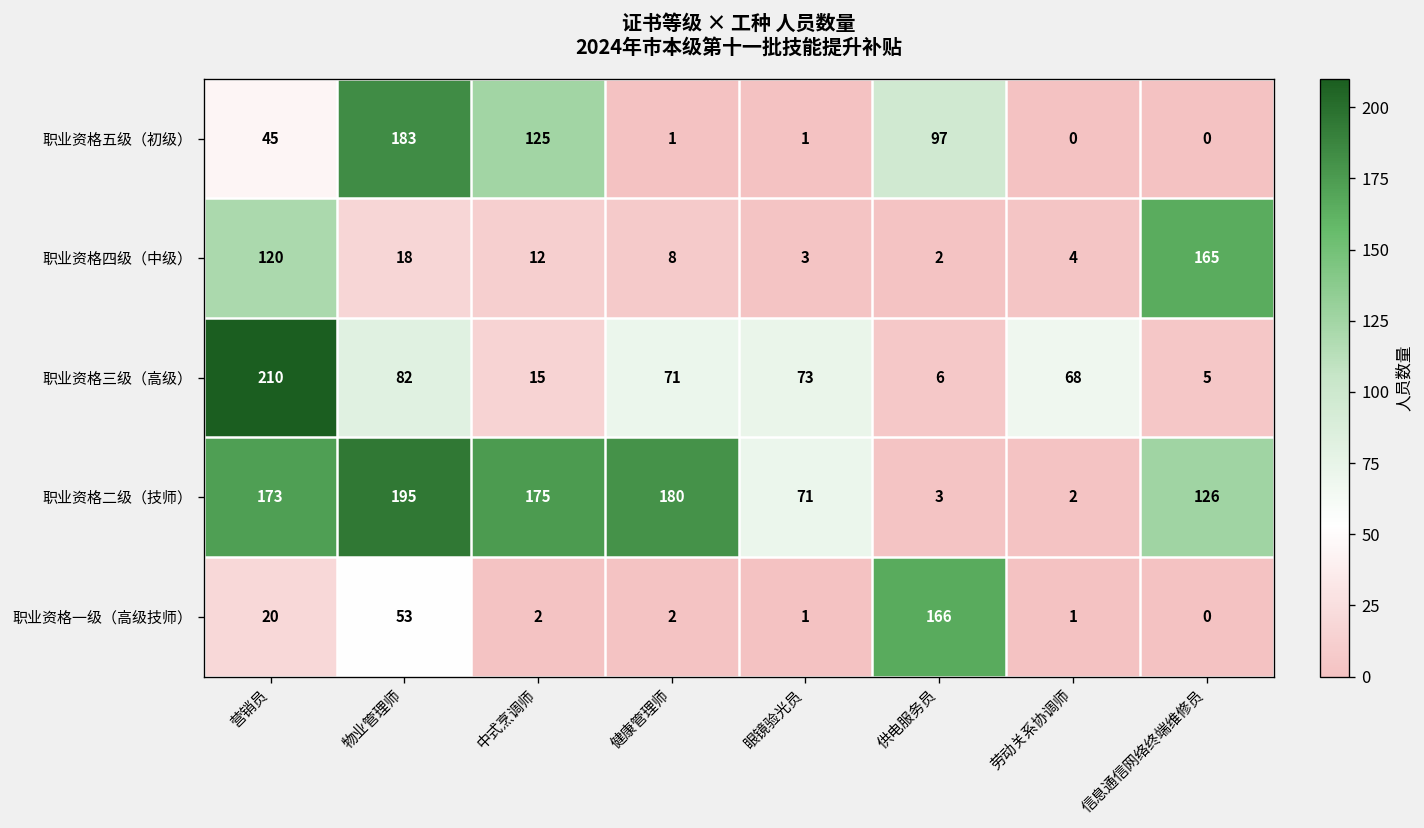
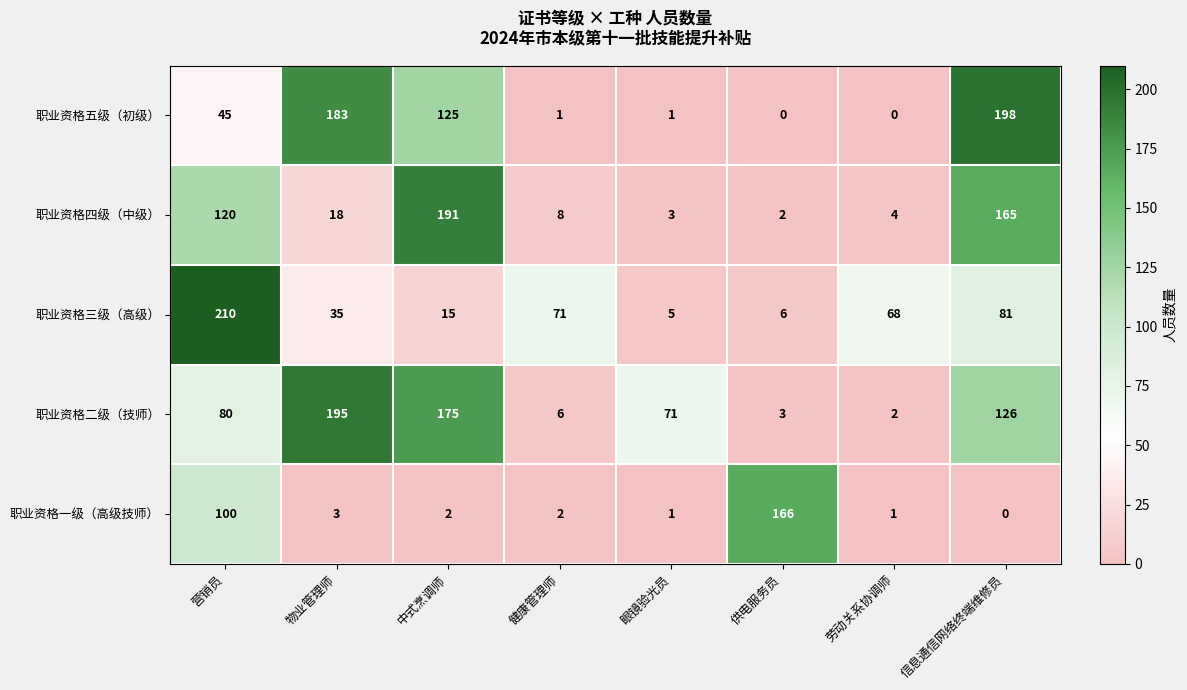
  {
    "职业资格五级（初级）": {
      "营销员": 45,
      "物业管理师": 183,
      "中式烹调师": 125,
      "健康管理师": 1,
      "眼镜验光员": 1,
-     "供电服务员": 97,
+     "供电服务员": 0,
      "劳动关系协调师": 0,
-     "信息通信网络终端维修员": 0
+     "信息通信网络终端维修员": 198
    },
    "职业资格四级（中级）": {
      "营销员": 120,
      "物业管理师": 18,
-     "中式烹调师": 12,
+     "中式烹调师": 191,
      "健康管理师": 8,
      "眼镜验光员": 3,
      "供电服务员": 2,
      "劳动关系协调师": 4,
      "信息通信网络终端维修员": 165
    },
    "职业资格三级（高级）": {
      "营销员": 210,
-     "物业管理师": 82,
+     "物业管理师": 35,
      "中式烹调师": 15,
      "健康管理师": 71,
-     "眼镜验光员": 73,
+     "眼镜验光员": 5,
      "供电服务员": 6,
      "劳动关系协调师": 68,
-     "信息通信网络终端维修员": 5
+     "信息通信网络终端维修员": 81
    },
    "职业资格二级（技师）": {
-     "营销员": 173,
+     "营销员": 80,
      "物业管理师": 195,
      "中式烹调师": 175,
-     "健康管理师": 180,
+     "健康管理师": 6,
      "眼镜验光员": 71,
      "供电服务员": 3,
      "劳动关系协调师": 2,
      "信息通信网络终端维修员": 126
    },
    "职业资格一级（高级技师）": {
-     "营销员": 20,
-     "物业管理师": 53,
+     "营销员": 100,
+     "物业管理师": 3,
      "中式烹调师": 2,
      "健康管理师": 2,
      "眼镜验光员": 1,
      "供电服务员": 166,
      "劳动关系协调师": 1,
      "信息通信网络终端维修员": 0
    }
  }
